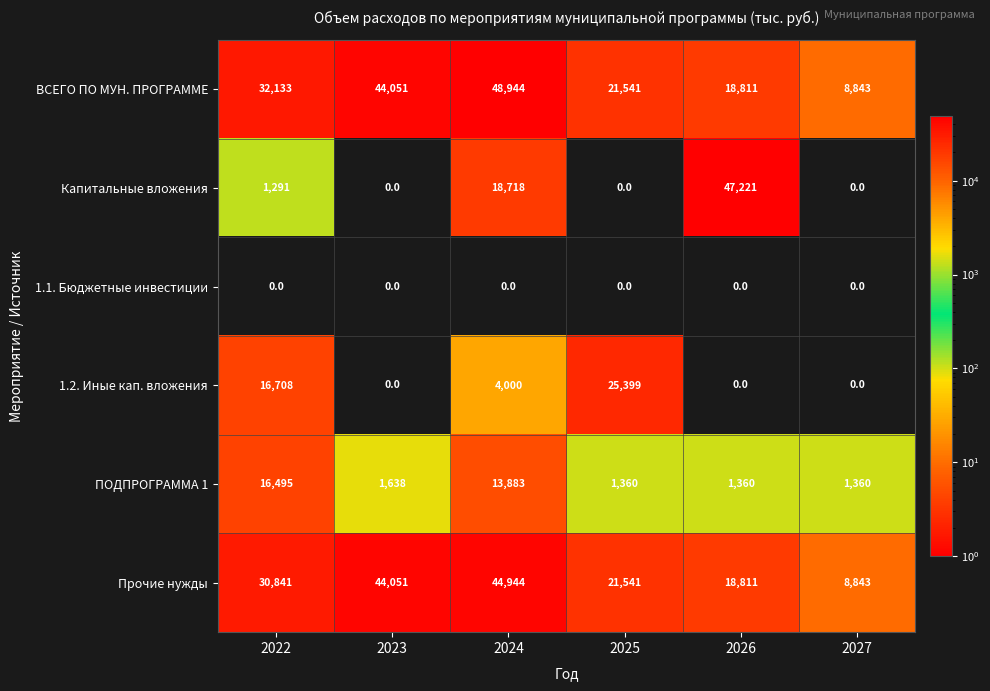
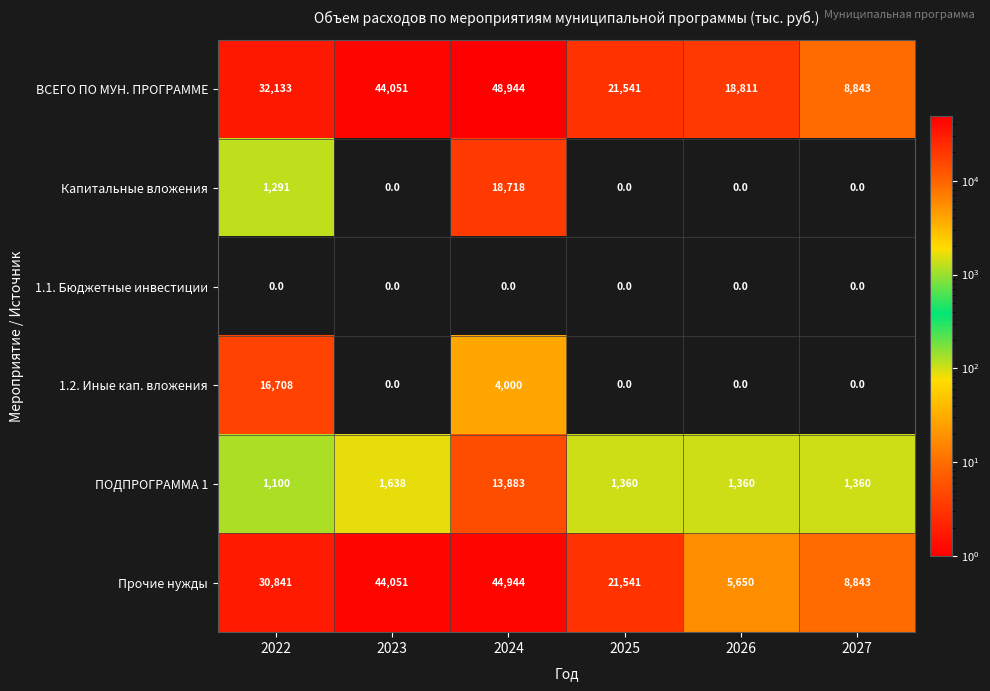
  {
    "ВСЕГО ПО МУН. ПРОГРАММЕ": {
      "2022": "32,133",
      "2023": "44,051",
      "2024": "48,944",
      "2025": "21,541",
      "2026": "18,811",
      "2027": "8,843"
    },
    "Капитальные вложения": {
      "2022": "1,291",
      "2023": "0.0",
      "2024": "18,718",
      "2025": "0.0",
-     "2026": "47,221",
+     "2026": "0.0",
      "2027": "0.0"
    },
    "1.1. Бюджетные инвестиции": {
      "2022": "0.0",
      "2023": "0.0",
      "2024": "0.0",
      "2025": "0.0",
      "2026": "0.0",
      "2027": "0.0"
    },
    "1.2. Иные кап. вложения": {
      "2022": "16,708",
      "2023": "0.0",
      "2024": "4,000",
-     "2025": "25,399",
+     "2025": "0.0",
      "2026": "0.0",
      "2027": "0.0"
    },
    "ПОДПРОГРАММА 1": {
-     "2022": "16,495",
+     "2022": "1,100",
      "2023": "1,638",
      "2024": "13,883",
      "2025": "1,360",
      "2026": "1,360",
      "2027": "1,360"
    },
    "Прочие нужды": {
      "2022": "30,841",
      "2023": "44,051",
      "2024": "44,944",
      "2025": "21,541",
-     "2026": "18,811",
+     "2026": "5,650",
      "2027": "8,843"
    }
  }
